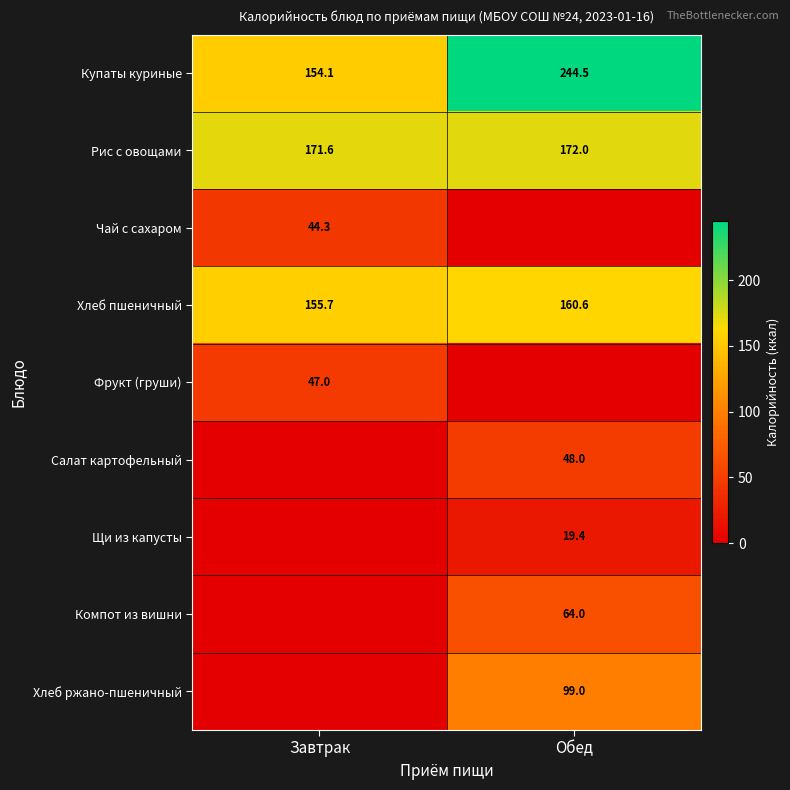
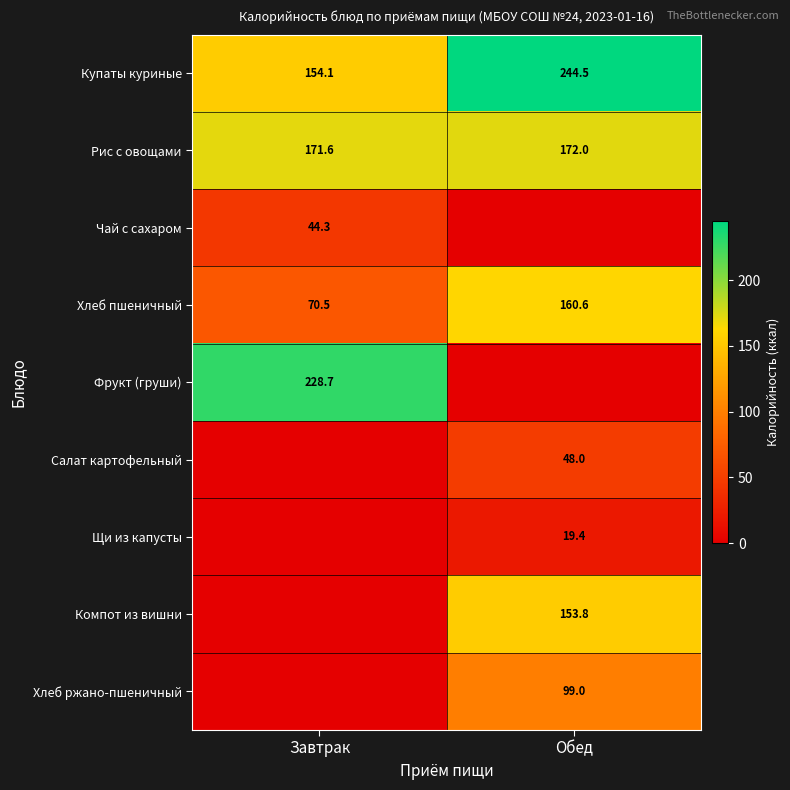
  {
    "Купаты куриные": {
      "Завтрак": 154.1,
      "Обед": 244.5
    },
    "Рис с овощами": {
      "Завтрак": 171.6,
      "Обед": 172.0
    },
    "Чай с сахаром": {
      "Завтрак": 44.3
    },
    "Хлеб пшеничный": {
-     "Завтрак": 155.7,
+     "Завтрак": 70.5,
      "Обед": 160.6
    },
    "Фрукт (груши)": {
-     "Завтрак": 47.0
+     "Завтрак": 228.7
    },
    "Салат картофельный": {
      "Обед": 48.0
    },
    "Щи из капусты": {
      "Обед": 19.4
    },
    "Компот из вишни": {
-     "Обед": 64.0
+     "Обед": 153.8
    },
    "Хлеб ржано-пшеничный": {
      "Обед": 99.0
    }
  }
